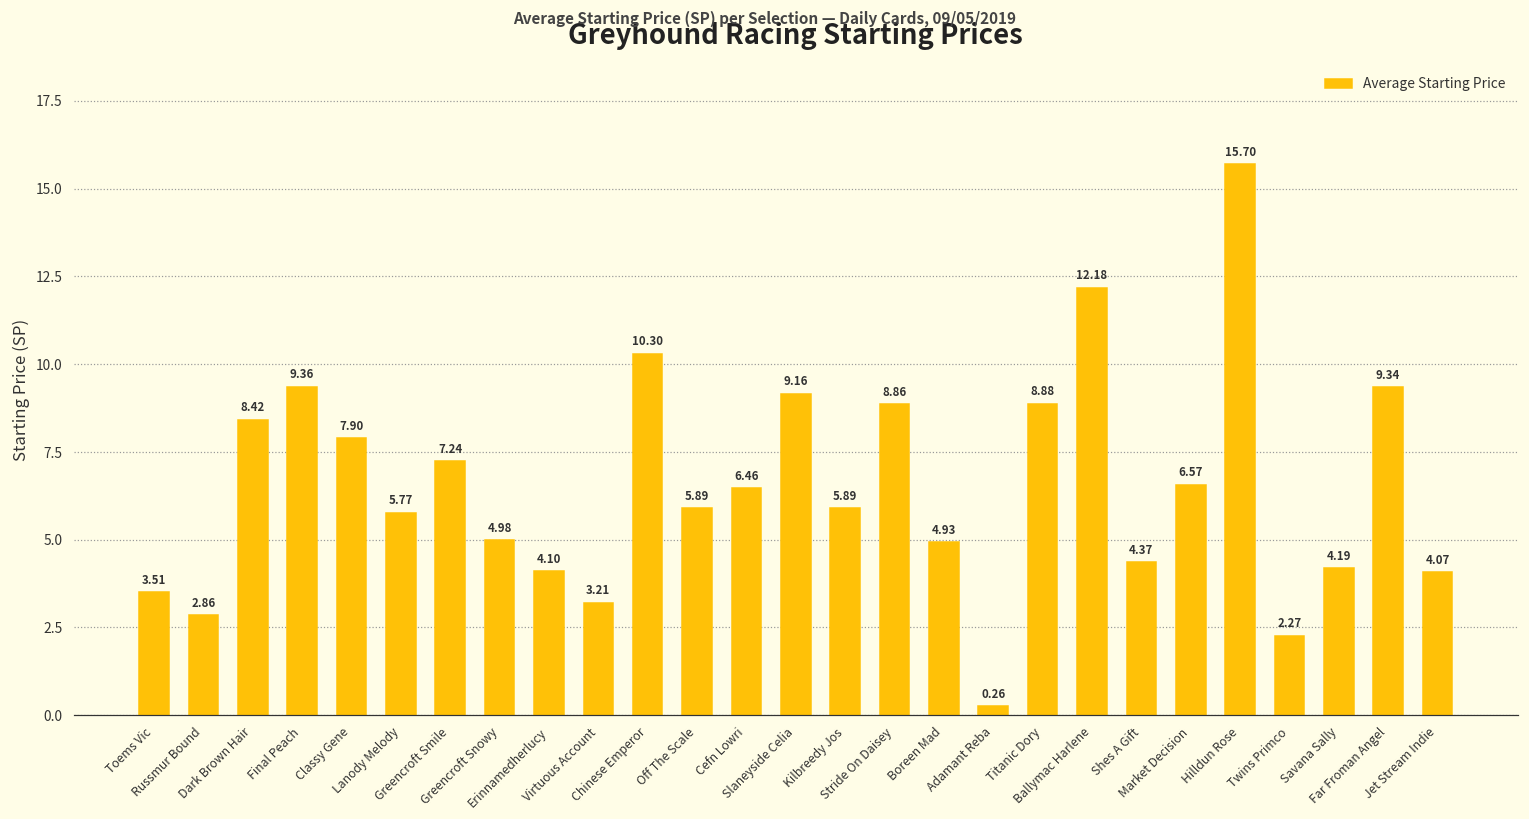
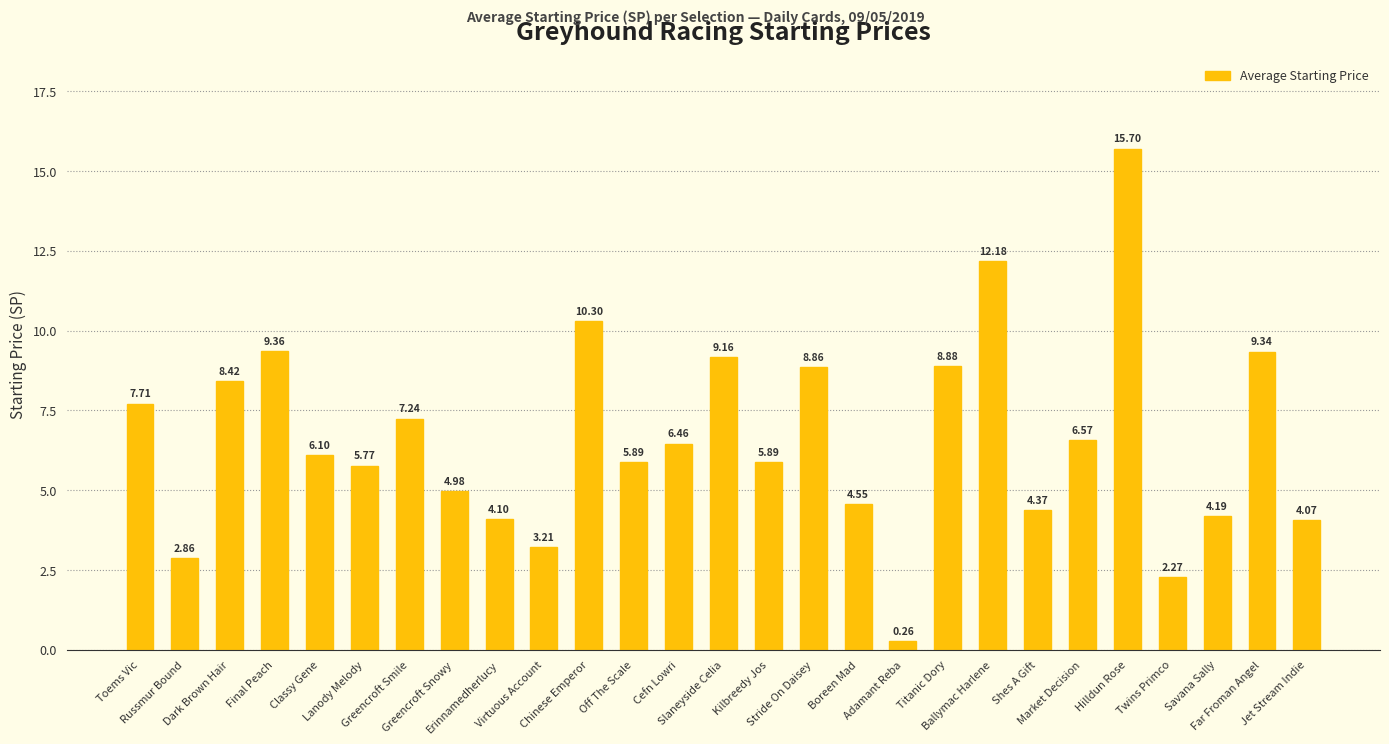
  {
-   "Toems Vic": 3.51,
+   "Toems Vic": 7.71,
    "Russmur Bound": 2.86,
    "Dark Brown Hair": 8.42,
    "Final Peach": 9.36,
-   "Classy Gene": 7.90,
+   "Classy Gene": 6.10,
    "Lanody Melody": 5.77,
    "Greencroft Smile": 7.24,
    "Greencroft Snowy": 4.98,
    "Erinnamedherlucy": 4.10,
    "Virtuous Account": 3.21,
    "Chinese Emperor": 10.30,
    "Off The Scale": 5.89,
    "Cefn Lowri": 6.46,
    "Slaneyside Celia": 9.16,
    "Kilbreedy Jos": 5.89,
    "Stride On Daisey": 8.86,
-   "Boreen Mad": 4.93,
+   "Boreen Mad": 4.55,
    "Adamant Reba": 0.26,
    "Titanic Dory": 8.88,
    "Ballymac Harlene": 12.18,
    "Shes A Gift": 4.37,
    "Market Decision": 6.57,
    "Hilldun Rose": 15.70,
    "Twins Primco": 2.27,
    "Savana Sally": 4.19,
    "Far Froman Angel": 9.34,
    "Jet Stream Indie": 4.07
  }
